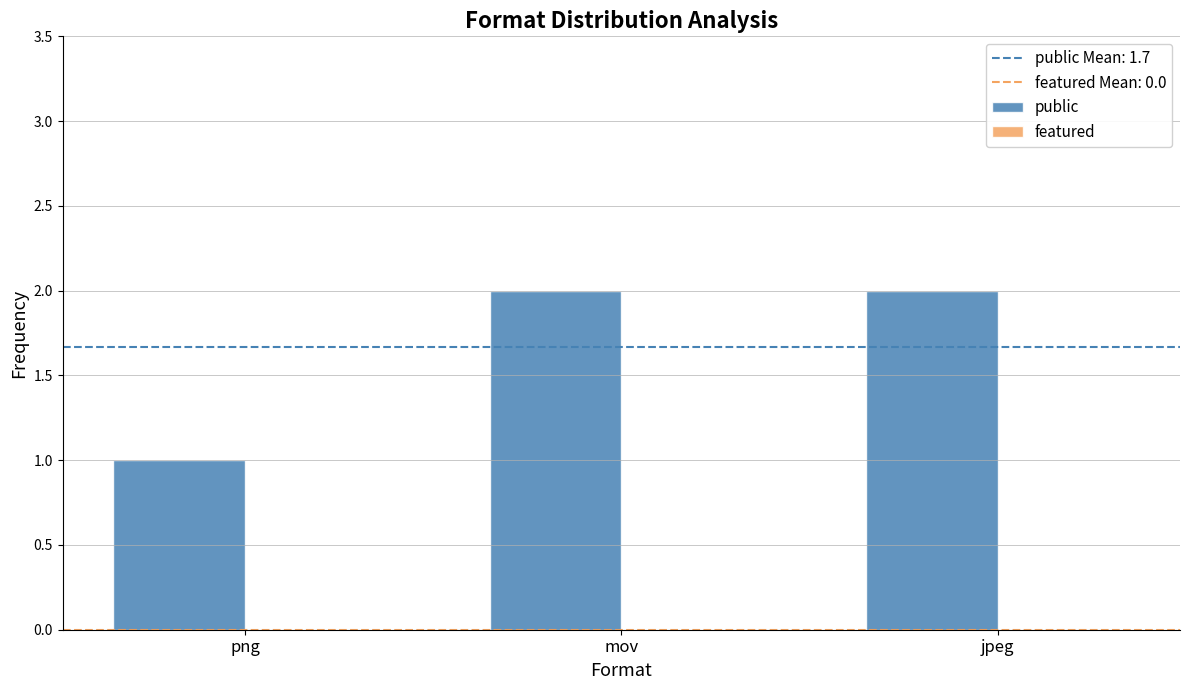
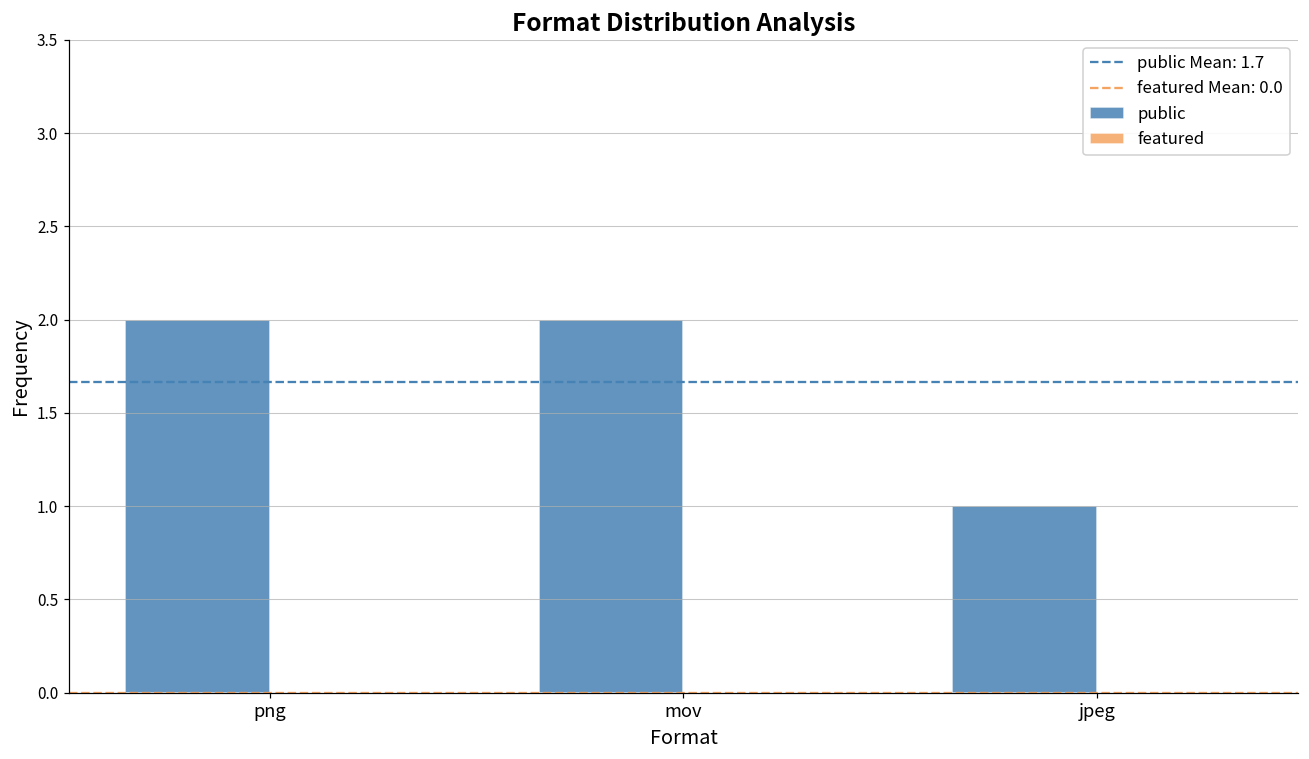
  {
    "public": {
-     "png": 1,
+     "png": 2,
      "mov": 2,
-     "jpeg": 2
+     "jpeg": 1
    },
    "featured": {
      "png": 0,
      "mov": 0,
      "jpeg": 0
    }
  }
